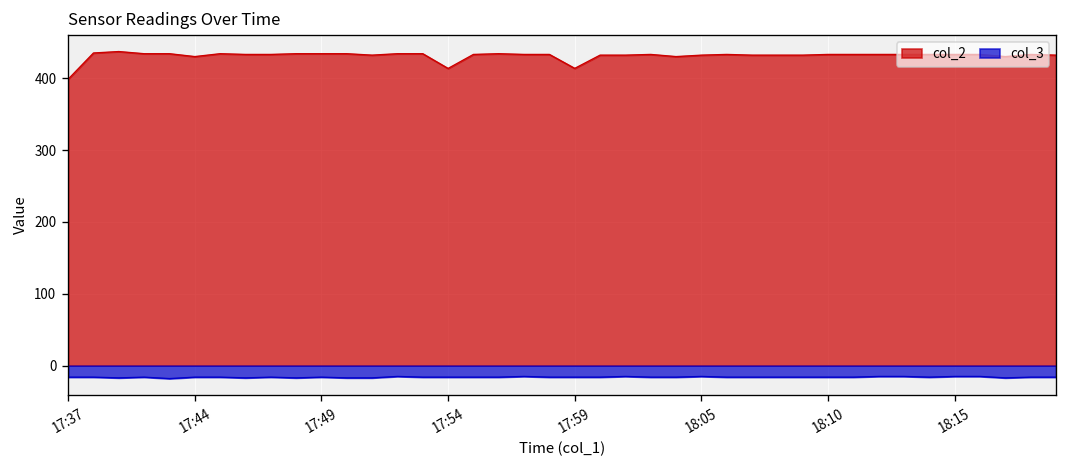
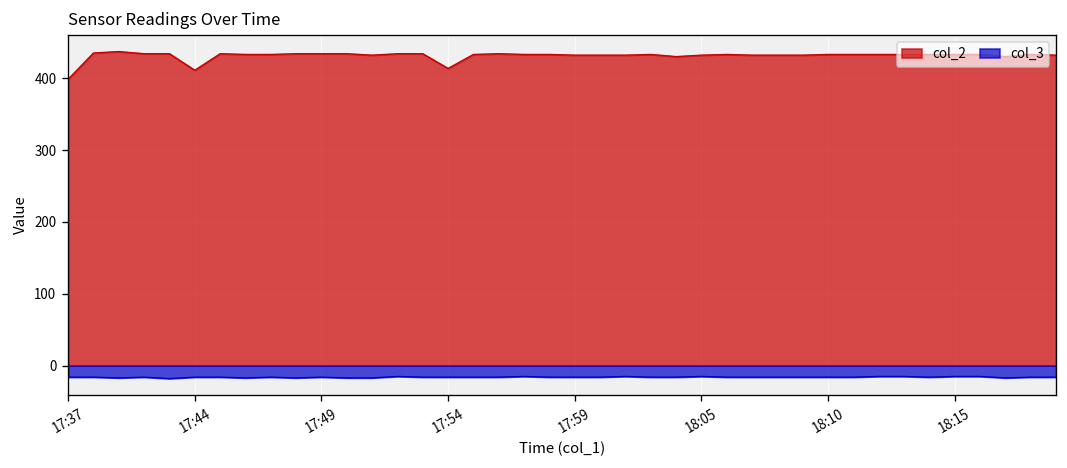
  {
    "col_2": {
      "17:37": 400,
-     "17:44": 430,
+     "17:44": 410,
      "17:49": 430,
      "17:54": 410,
-     "17:59": 410,
+     "17:59": 430,
      "18:05": 430,
      "18:10": 430
    }
  }
